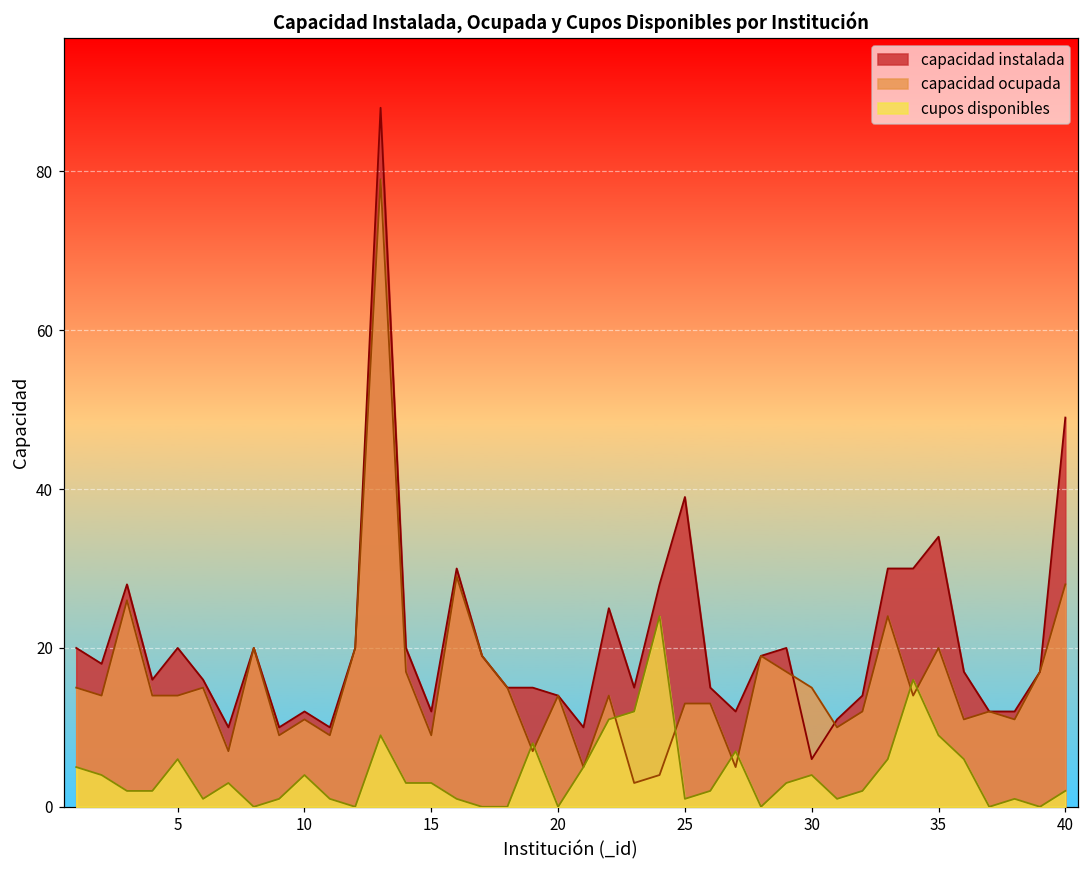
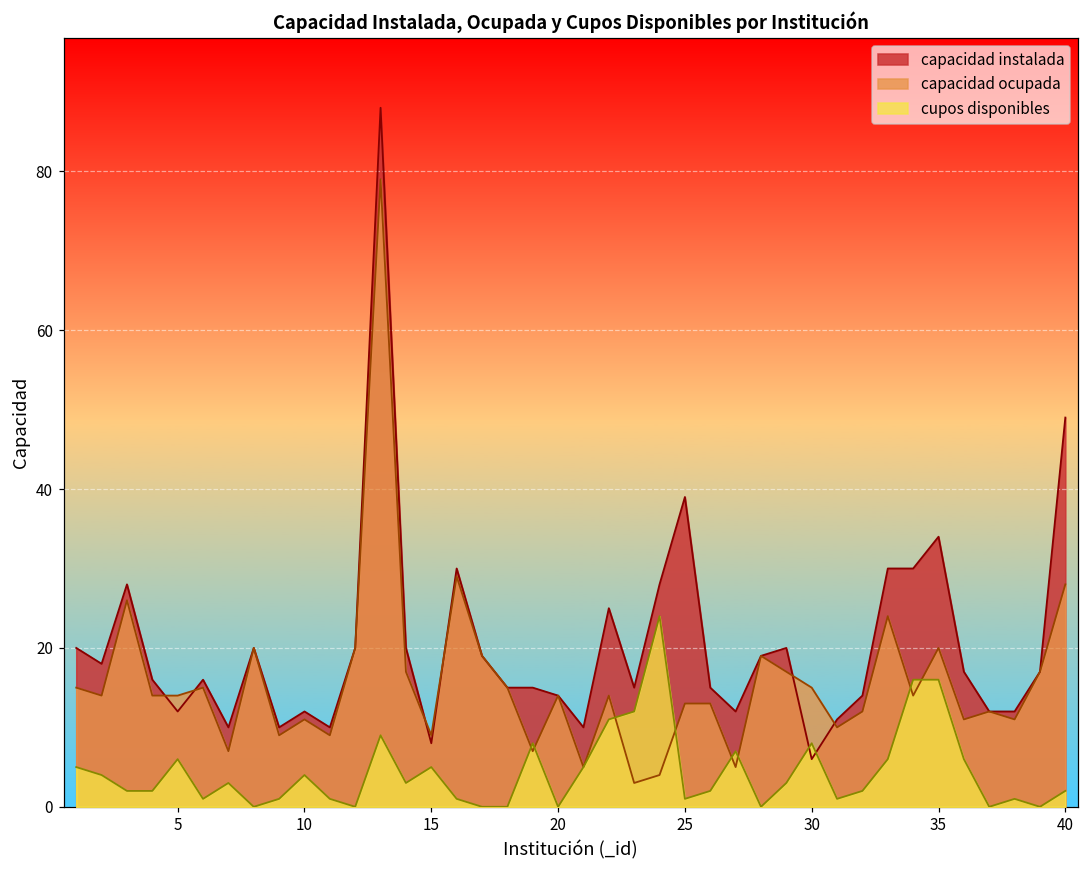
  {
    "capacidad instalada": {
-     "5": 20,
+     "5": 12,
      "10": 12,
-     "15": 12,
+     "15": 8,
      "25": 39,
      "30": 6,
      "35": 34,
      "40": 49
    },
    "capacidad ocupada": {
      "5": 14,
      "10": 11,
      "15": 9,
      "25": 13,
      "30": 15,
      "35": 20,
      "40": 28
    },
    "cupos disponibles": {
      "5": 6,
      "10": 4,
-     "15": 3,
+     "15": 5,
      "20": 0,
      "25": 1,
-     "30": 4,
-     "35": 9,
+     "30": 8,
+     "35": 16,
      "40": 2
    }
  }
